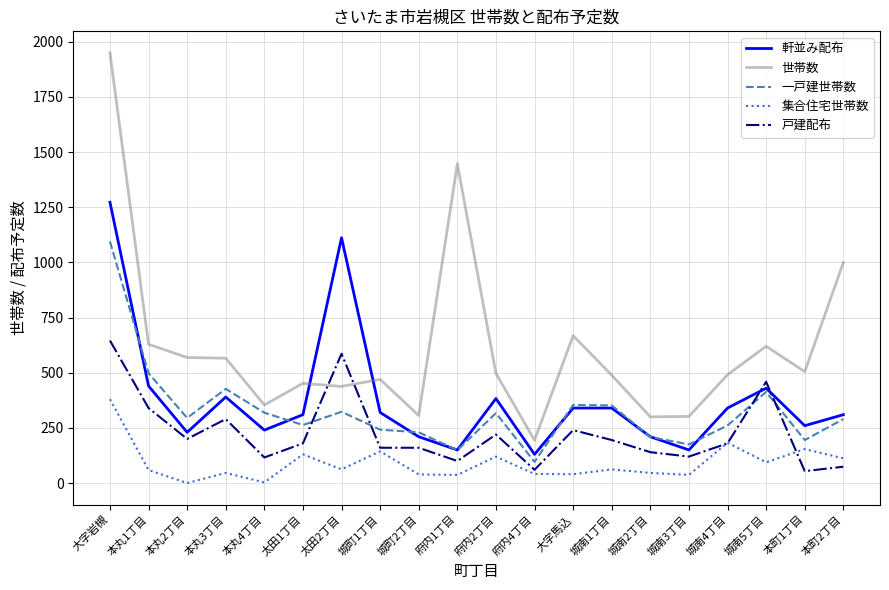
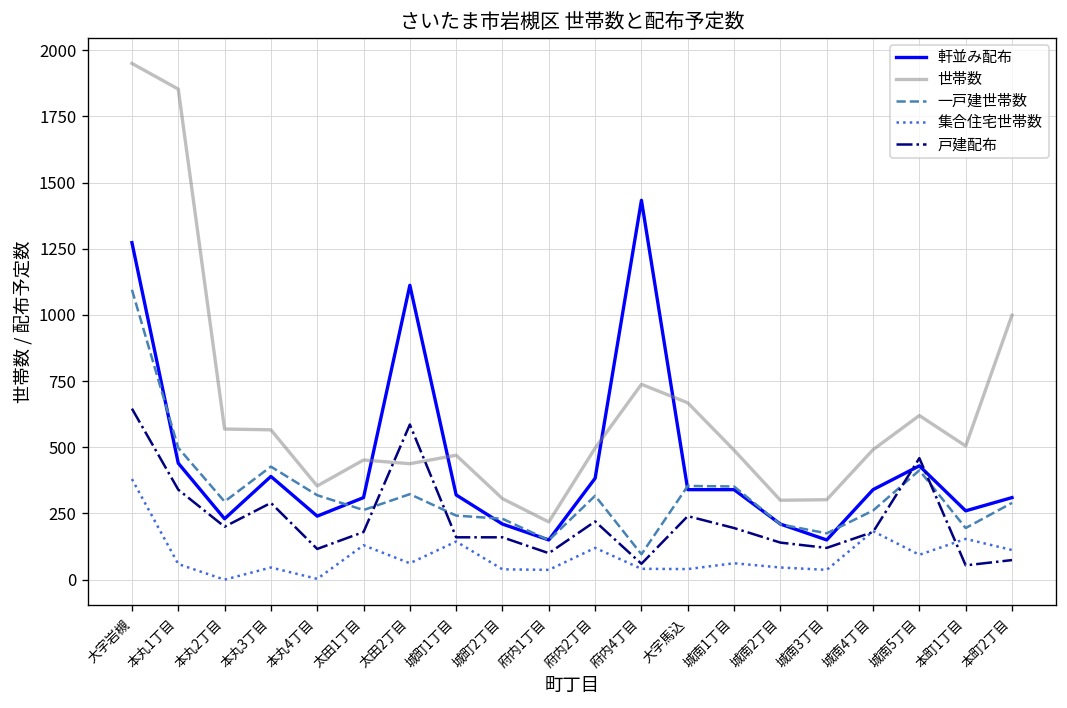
  {
    "軒並み配布": {
      "大字岩槻": 1270,
      "本丸1丁目": 440,
      "本丸2丁目": 230,
      "本丸3丁目": 390,
      "本丸4丁目": 240,
      "太田1丁目": 310,
      "太田2丁目": 1110,
      "城町1丁目": 320,
      "城町2丁目": 210,
      "府内2丁目": 380,
-     "府内4丁目": 130,
+     "府内4丁目": 1430,
      "大字馬込": 340,
      "城南1丁目": 340,
      "城南3丁目": 150,
      "城南4丁目": 340,
      "城南5丁目": 430,
      "本町1丁目": 260,
      "本町2丁目": 310
    },
    "世帯数": {
      "大字岩槻": 1950,
-     "本丸1丁目": 630,
+     "本丸1丁目": 1850,
      "本丸2丁目": 570,
      "本丸3丁目": 570,
      "本丸4丁目": 350,
      "太田1丁目": 450,
      "太田2丁目": 440,
      "城町1丁目": 470,
      "城町2丁目": 310,
-     "府内1丁目": 1450,
+     "府内1丁目": 220,
      "府内2丁目": 500,
-     "府内4丁目": 190,
+     "府内4丁目": 740,
      "大字馬込": 670,
      "城南1丁目": 490,
      "城南2丁目": 300,
      "城南3丁目": 300,
      "城南4丁目": 490,
      "城南5丁目": 620,
      "本町1丁目": 510,
      "本町2丁目": 1000
    },
    "戸建配布": {
      "大字岩槻": 650,
      "本丸1丁目": 340,
      "本丸2丁目": 200,
      "本丸3丁目": 290,
      "本丸4丁目": 120,
      "太田1丁目": 180,
      "太田2丁目": 590,
      "城町1丁目": 160,
      "城町2丁目": 160,
      "府内1丁目": 100,
      "府内2丁目": 220,
      "府内4丁目": 60,
      "大字馬込": 240,
      "城南1丁目": 200,
      "城南2丁目": 140,
      "城南3丁目": 120,
      "城南5丁目": 460,
      "本町1丁目": 50,
      "本町2丁目": 70
    }
  }
